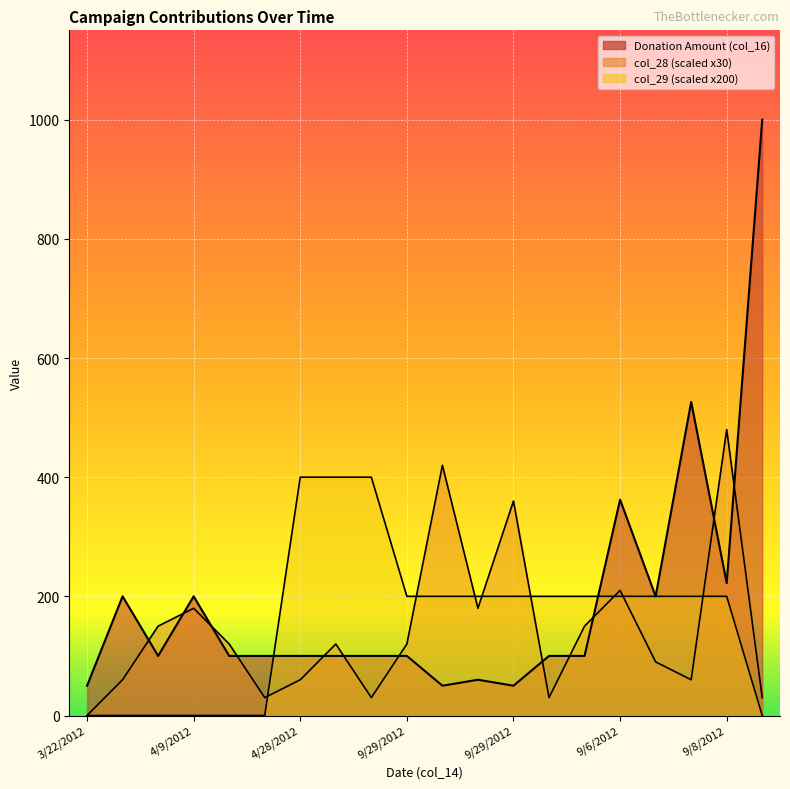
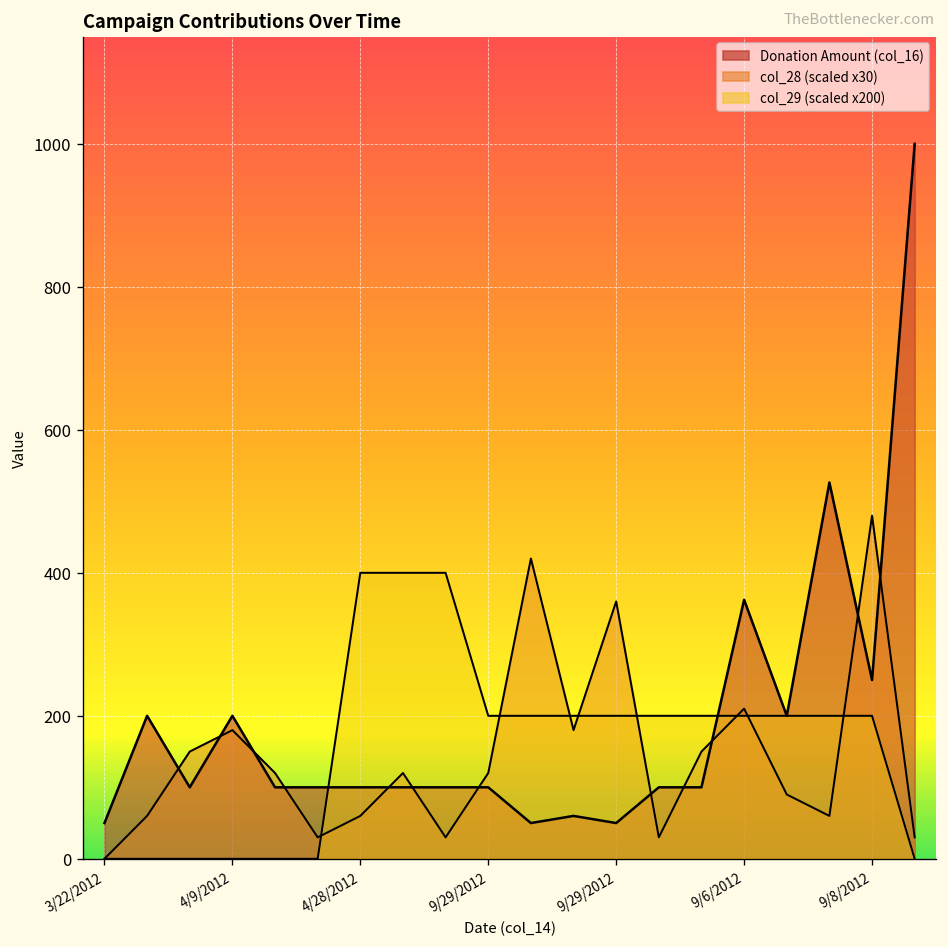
  {
    "Donation Amount (col_16)": {
      "4/9/2012": 200,
      "4/28/2012": 100,
      "9/6/2012": 360,
-     "9/8/2012": 220
+     "9/8/2012": 250
    }
  }
